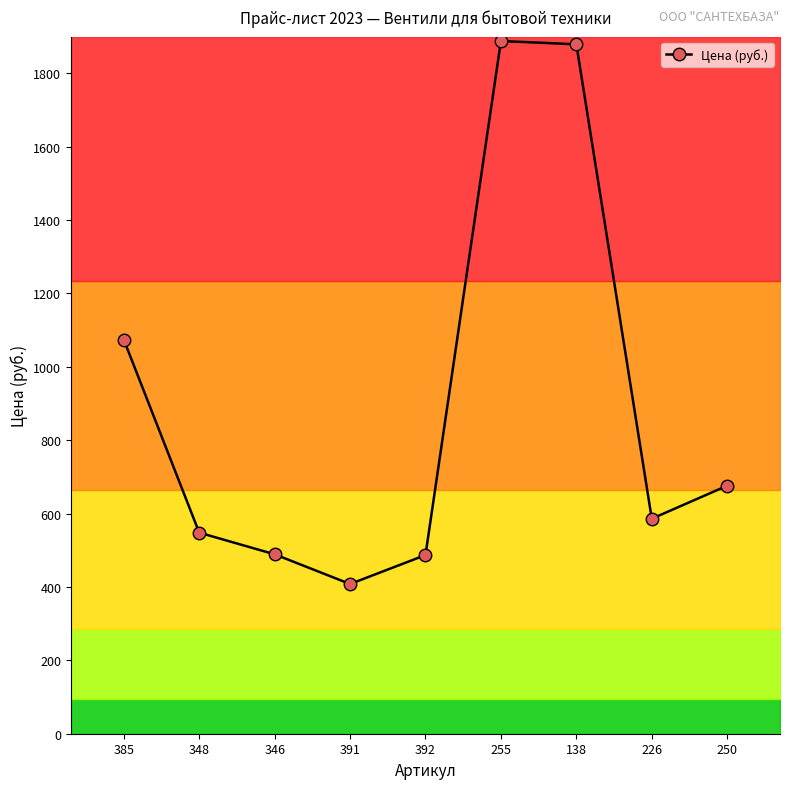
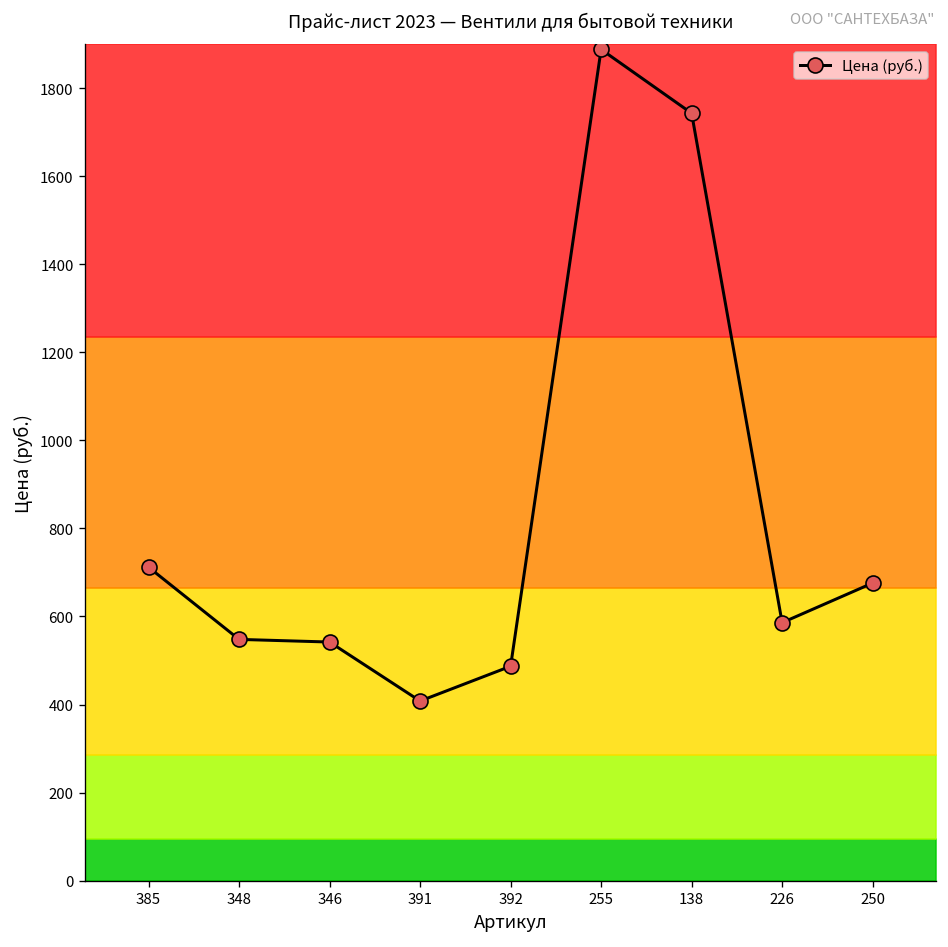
  {
    "Цена (руб.)": {
-     "385": 1070,
+     "385": 710,
      "348": 550,
-     "346": 490,
+     "346": 540,
      "391": 410,
      "392": 490,
      "255": 1890,
-     "138": 1880,
+     "138": 1740,
      "226": 590,
      "250": 680
    }
  }
